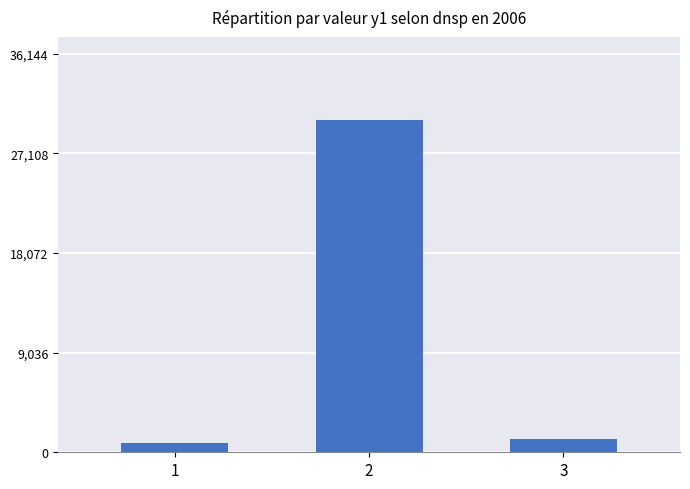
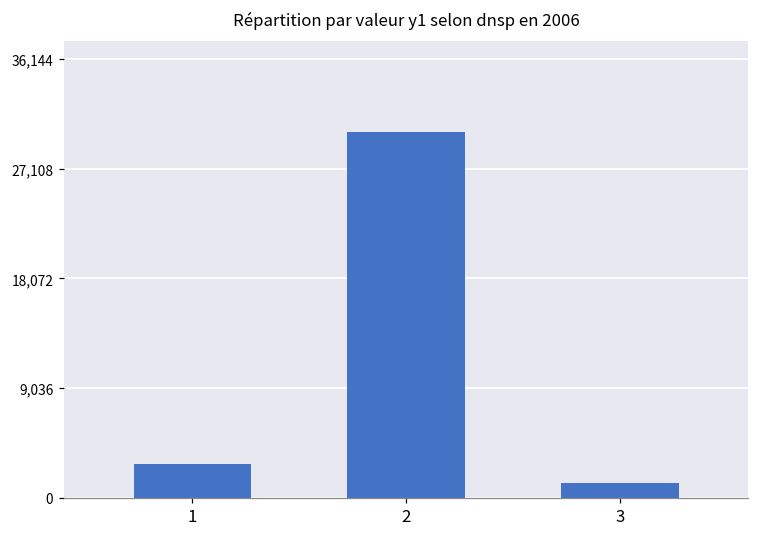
  {
-   "1": "900",
+   "1": "2,800",
    "2": "30,100",
    "3": "1,200"
  }
